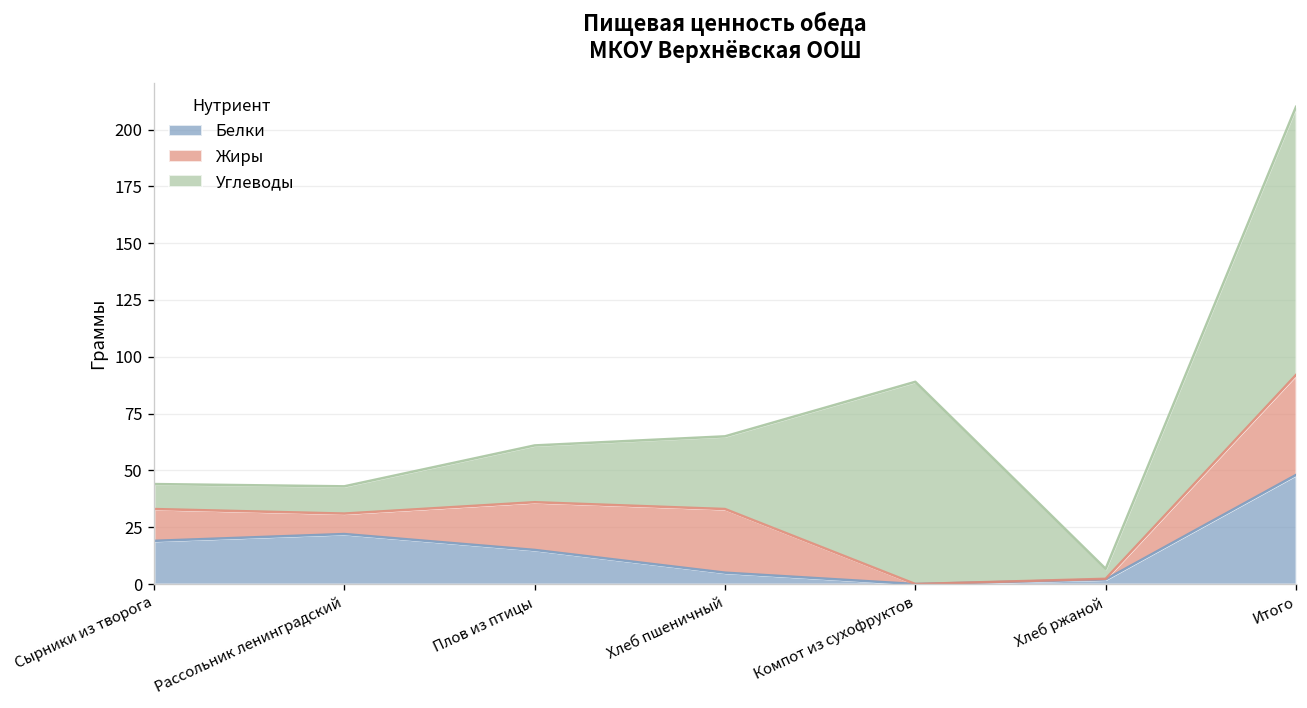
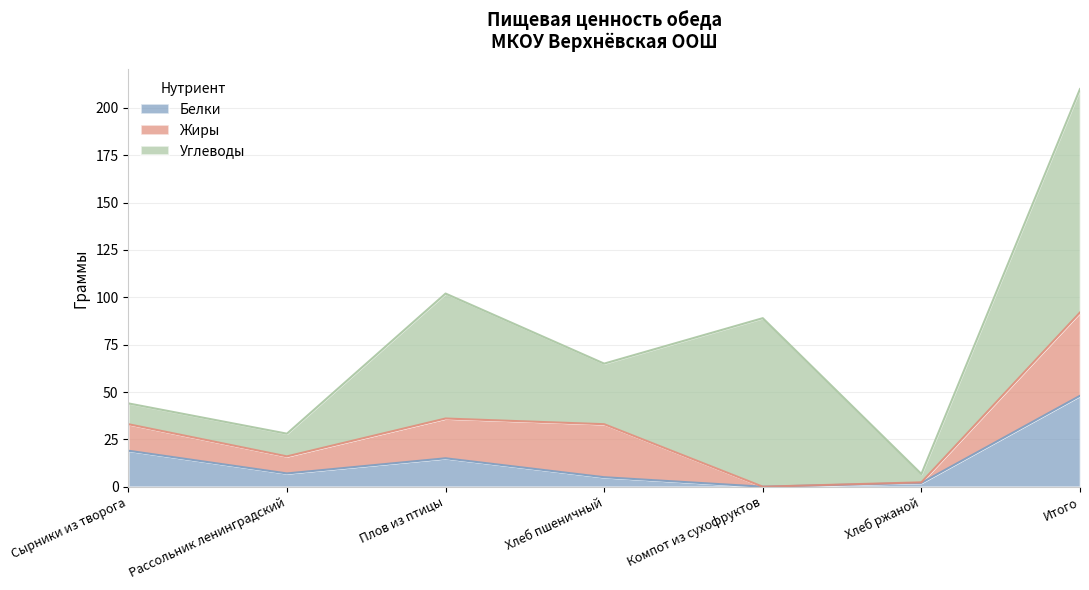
  {
    "Белки": {
      "Сырники из творога": 19,
-     "Рассольник ленинградский": 22,
+     "Рассольник ленинградский": 7,
      "Плов из птицы": 15,
      "Хлеб пшеничный": 5,
      "Итого": 48
    },
    "Жиры": {
      "Сырники из творога": 14,
      "Рассольник ленинградский": 9,
      "Плов из птицы": 21,
      "Хлеб пшеничный": 28,
      "Итого": 44
    },
    "Углеводы": {
      "Сырники из творога": 11,
      "Рассольник ленинградский": 12,
-     "Плов из птицы": 25,
+     "Плов из птицы": 66,
      "Хлеб пшеничный": 32,
      "Компот из сухофруктов": 89,
      "Хлеб ржаной": 4,
      "Итого": 118
    }
  }
